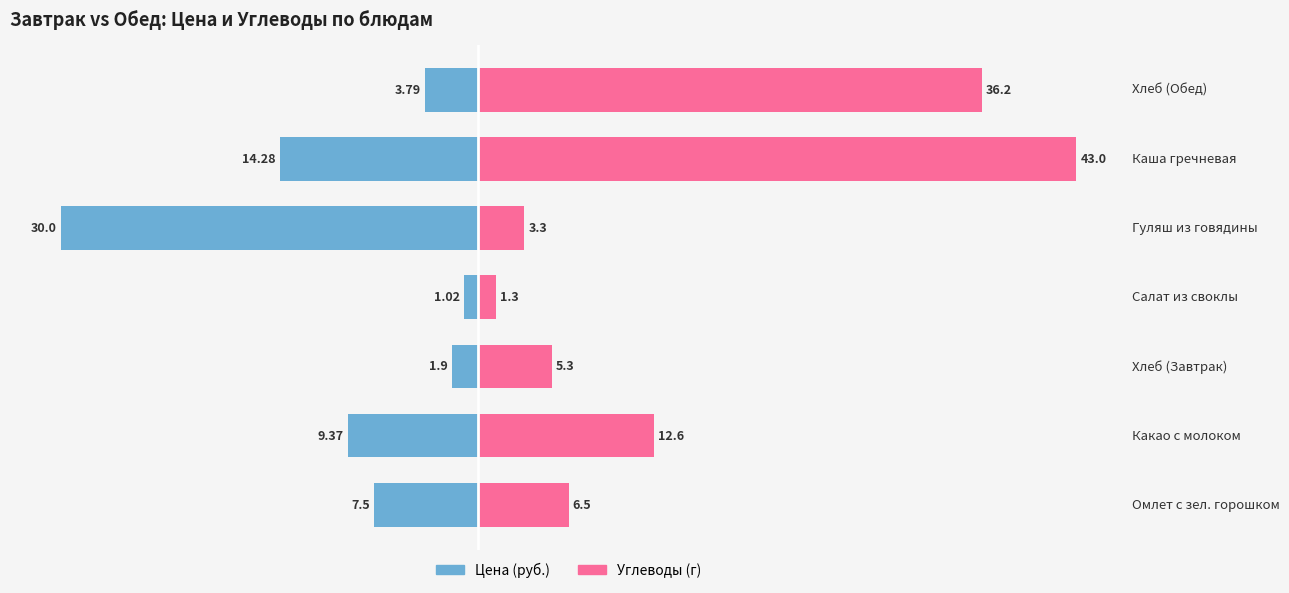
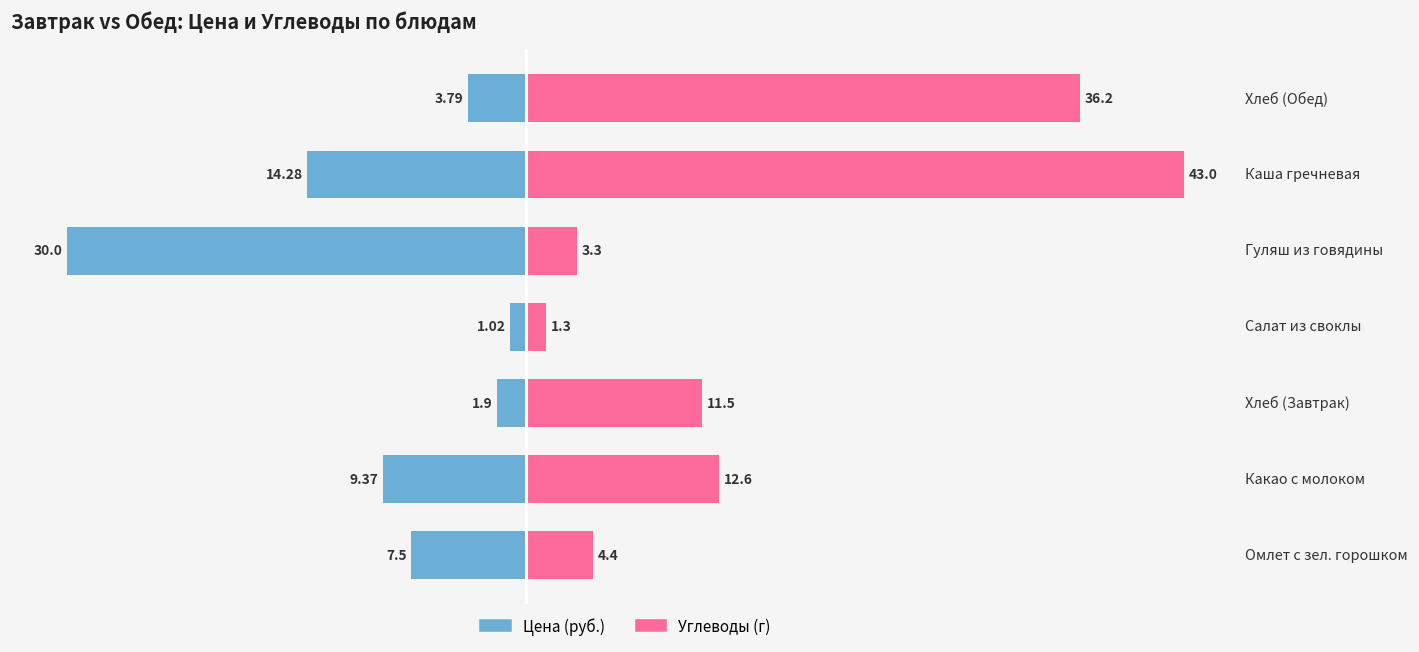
  {
    "Углеводы (г)": {
      "Хлеб (Обед)": 36.2,
      "Каша гречневая": 43.0,
      "Гуляш из говядины": 3.3,
      "Салат из своклы": 1.3,
-     "Хлеб (Завтрак)": 5.3,
+     "Хлеб (Завтрак)": 11.5,
      "Какао с молоком": 12.6,
-     "Омлет с зел. горошком": 6.5
+     "Омлет с зел. горошком": 4.4
    }
  }
